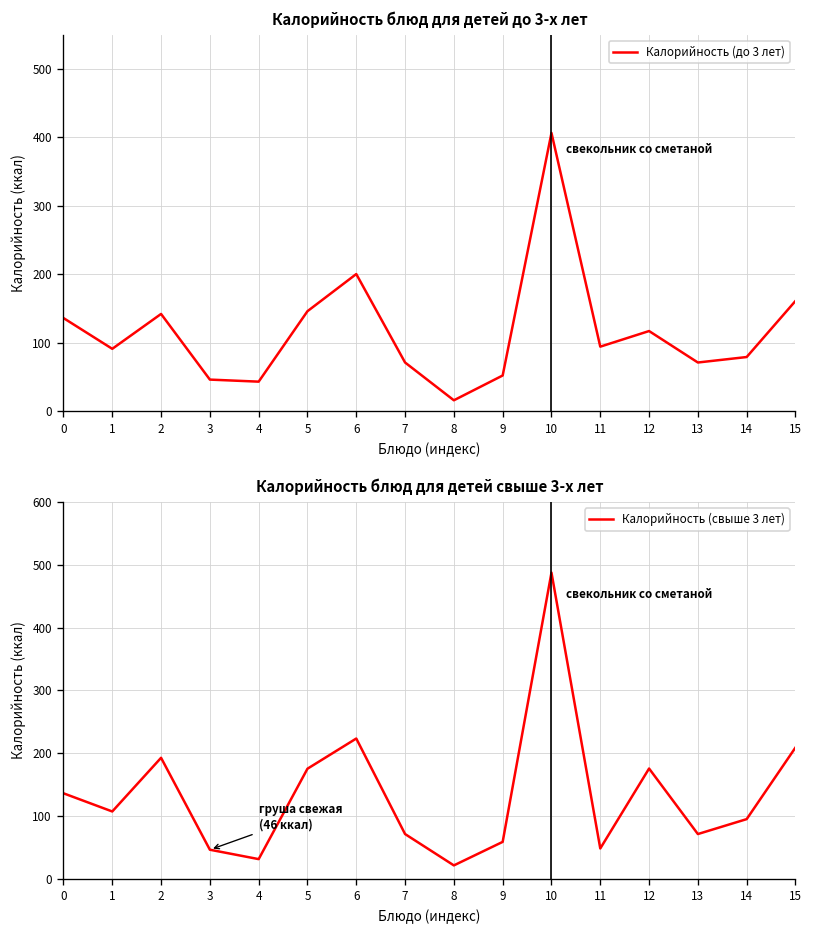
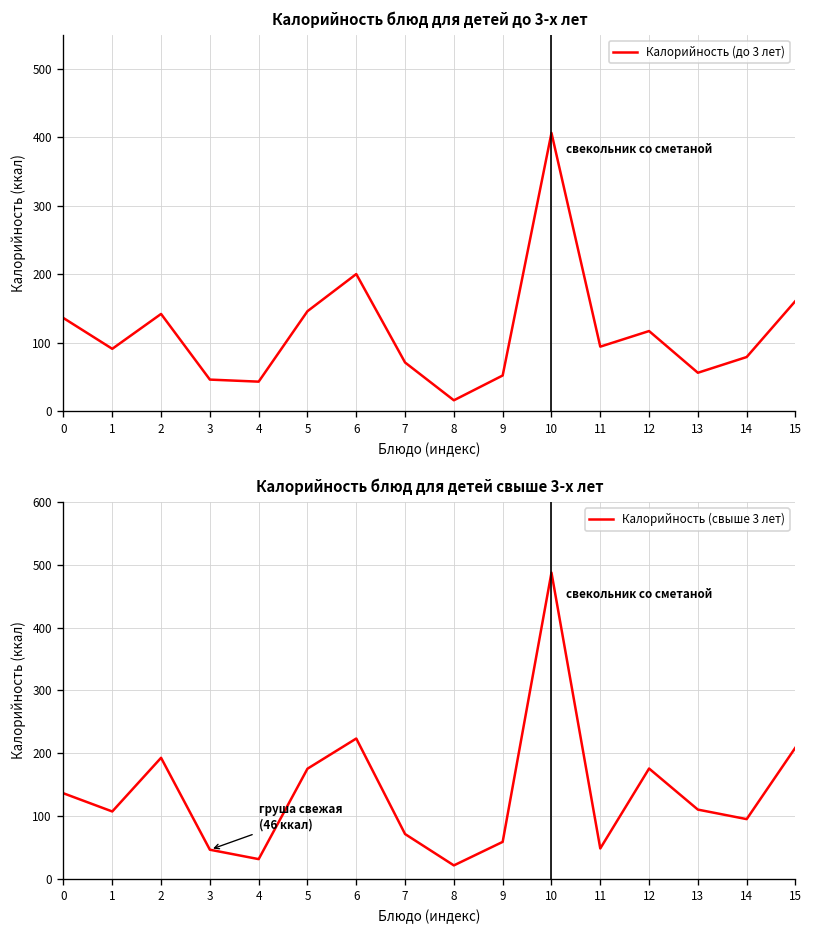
  {
    "Калорийность блюд для детей до 3-х лет": {
      "0": 140,
      "1": 90,
      "2": 140,
      "3": 50,
      "4": 40,
      "5": 150,
      "6": 200,
      "7": 70,
      "8": 20,
      "9": 50,
      "10": 410,
      "11": 90,
      "12": 120,
-     "13": 70,
+     "13": 60,
      "14": 80,
      "15": 160
    },
    "Калорийность блюд для детей свыше 3-х лет": {
      "0": 140,
      "1": 110,
      "2": 190,
      "4": 30,
      "5": 180,
      "6": 220,
      "7": 70,
      "8": 20,
      "9": 60,
      "10": 490,
      "11": 50,
      "12": 180,
-     "13": 70,
+     "13": 110,
      "14": 90,
      "15": 210
    }
  }
